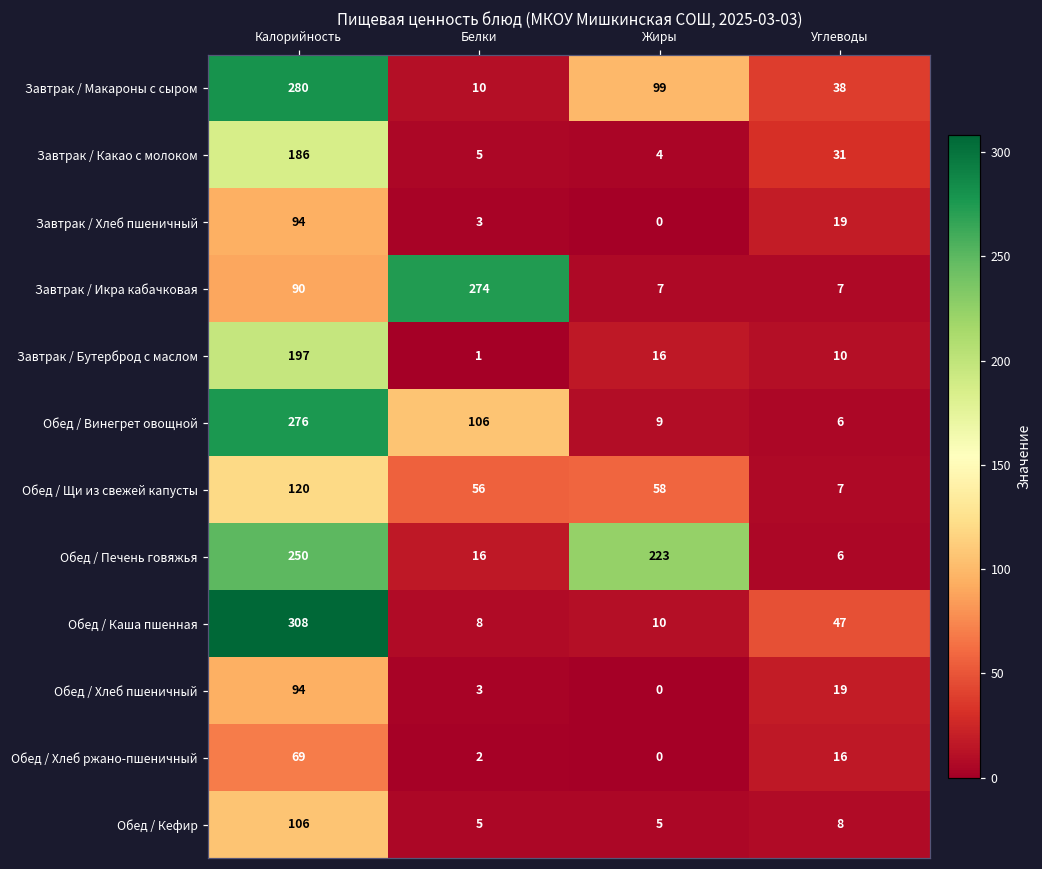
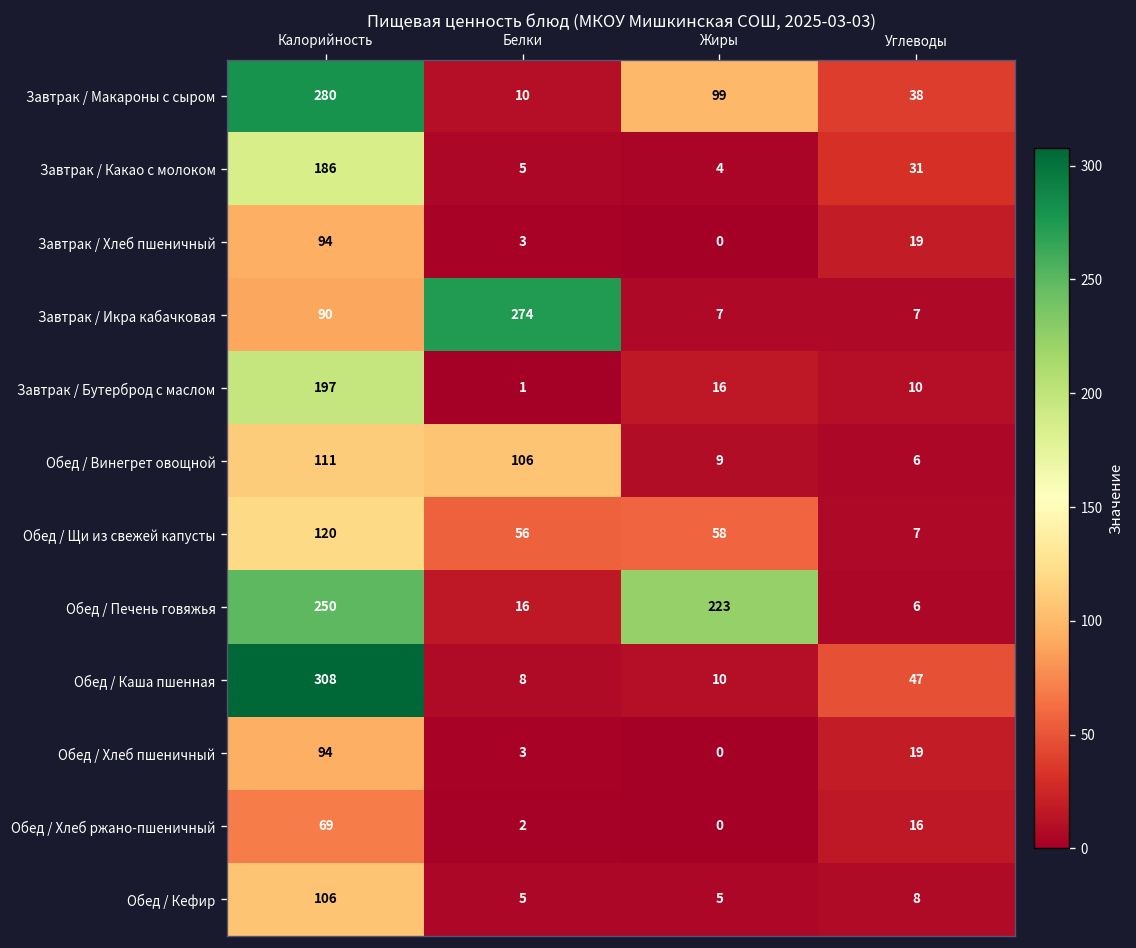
  {
    "Завтрак / Макароны с сыром": {
      "Калорийность": 280,
      "Белки": 10,
      "Жиры": 99,
      "Углеводы": 38
    },
    "Завтрак / Какао с молоком": {
      "Калорийность": 186,
      "Белки": 5,
      "Жиры": 4,
      "Углеводы": 31
    },
    "Завтрак / Хлеб пшеничный": {
      "Калорийность": 94,
      "Белки": 3,
      "Жиры": 0,
      "Углеводы": 19
    },
    "Завтрак / Икра кабачковая": {
      "Калорийность": 90,
      "Белки": 274,
      "Жиры": 7,
      "Углеводы": 7
    },
    "Завтрак / Бутерброд с маслом": {
      "Калорийность": 197,
      "Белки": 1,
      "Жиры": 16,
      "Углеводы": 10
    },
    "Обед / Винегрет овощной": {
-     "Калорийность": 276,
+     "Калорийность": 111,
      "Белки": 106,
      "Жиры": 9,
      "Углеводы": 6
    },
    "Обед / Щи из свежей капусты": {
      "Калорийность": 120,
      "Белки": 56,
      "Жиры": 58,
      "Углеводы": 7
    },
    "Обед / Печень говяжья": {
      "Калорийность": 250,
      "Белки": 16,
      "Жиры": 223,
      "Углеводы": 6
    },
    "Обед / Каша пшенная": {
      "Калорийность": 308,
      "Белки": 8,
      "Жиры": 10,
      "Углеводы": 47
    },
    "Обед / Хлеб пшеничный": {
      "Калорийность": 94,
      "Белки": 3,
      "Жиры": 0,
      "Углеводы": 19
    },
    "Обед / Хлеб ржано-пшеничный": {
      "Калорийность": 69,
      "Белки": 2,
      "Жиры": 0,
      "Углеводы": 16
    },
    "Обед / Кефир": {
      "Калорийность": 106,
      "Белки": 5,
      "Жиры": 5,
      "Углеводы": 8
    }
  }
